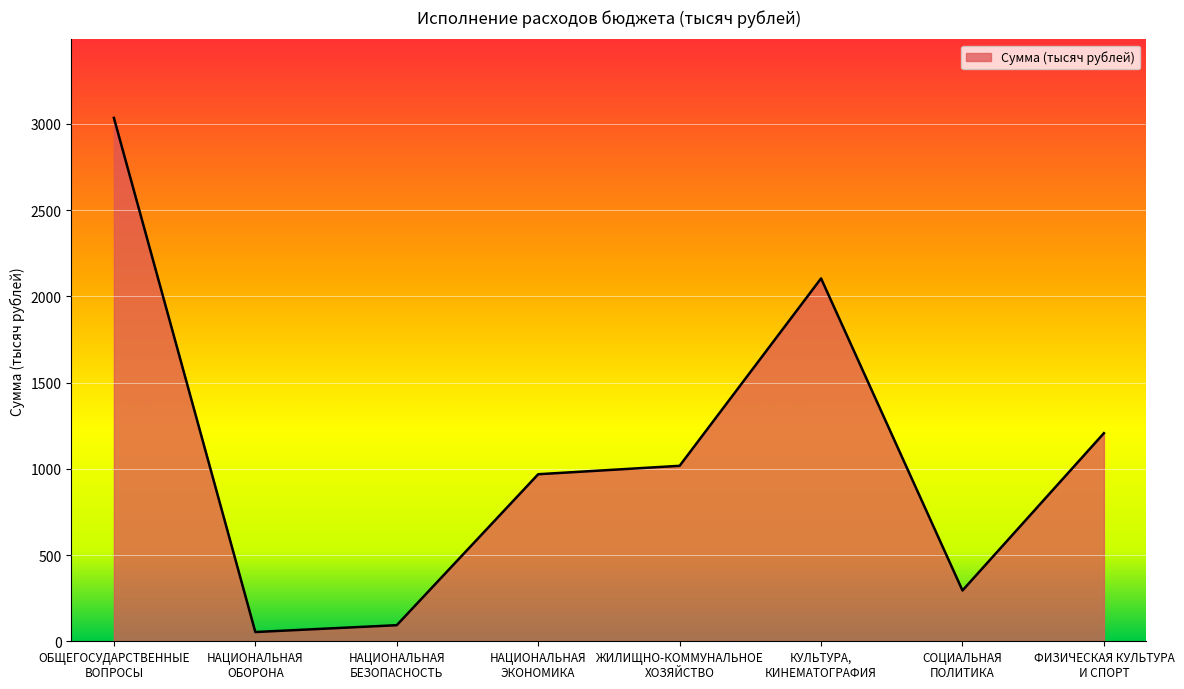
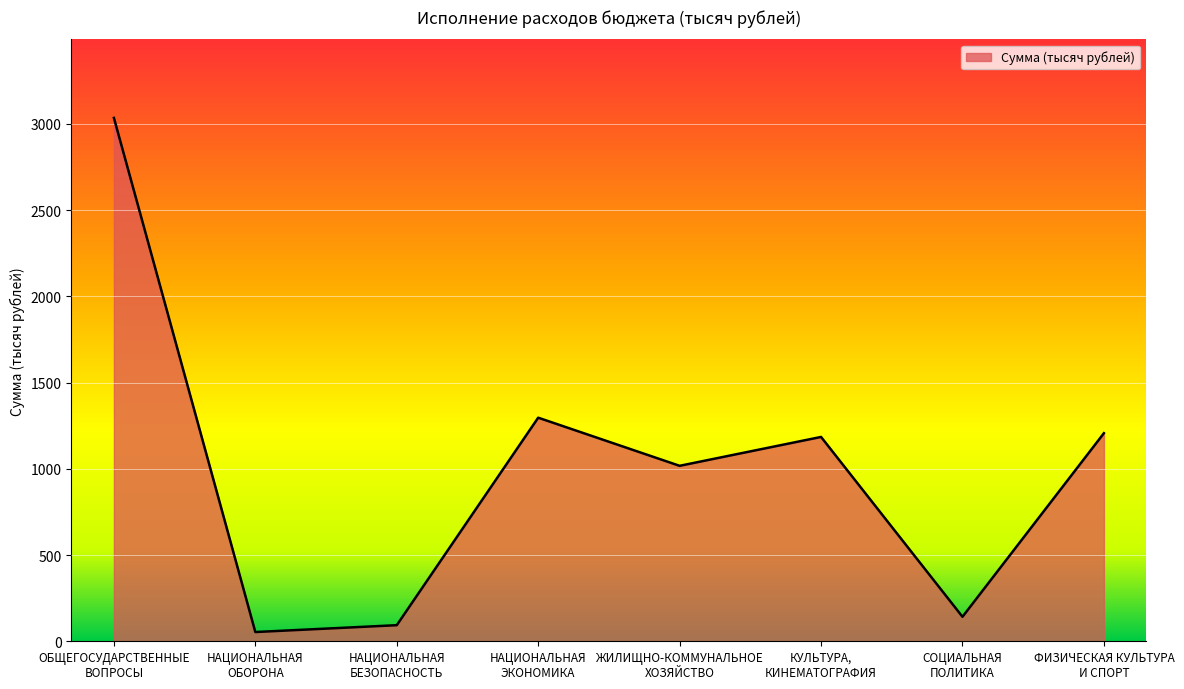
  {
    "ОБЩЕГОСУДАРСТВЕННЫЕ ВОПРОСЫ": 3030,
    "НАЦИОНАЛЬНАЯ ОБОРОНА": 50,
    "НАЦИОНАЛЬНАЯ БЕЗОПАСНОСТЬ": 90,
-   "НАЦИОНАЛЬНАЯ ЭКОНОМИКА": 970,
+   "НАЦИОНАЛЬНАЯ ЭКОНОМИКА": 1300,
    "ЖИЛИЩНО-КОММУНАЛЬНОЕ ХОЗЯЙСТВО": 1020,
-   "КУЛЬТУРА, КИНЕМАТОГРАФИЯ": 2100,
-   "СОЦИАЛЬНАЯ ПОЛИТИКА": 290,
+   "КУЛЬТУРА, КИНЕМАТОГРАФИЯ": 1180,
+   "СОЦИАЛЬНАЯ ПОЛИТИКА": 140,
    "ФИЗИЧЕСКАЯ КУЛЬТУРА И СПОРТ": 1210
  }
